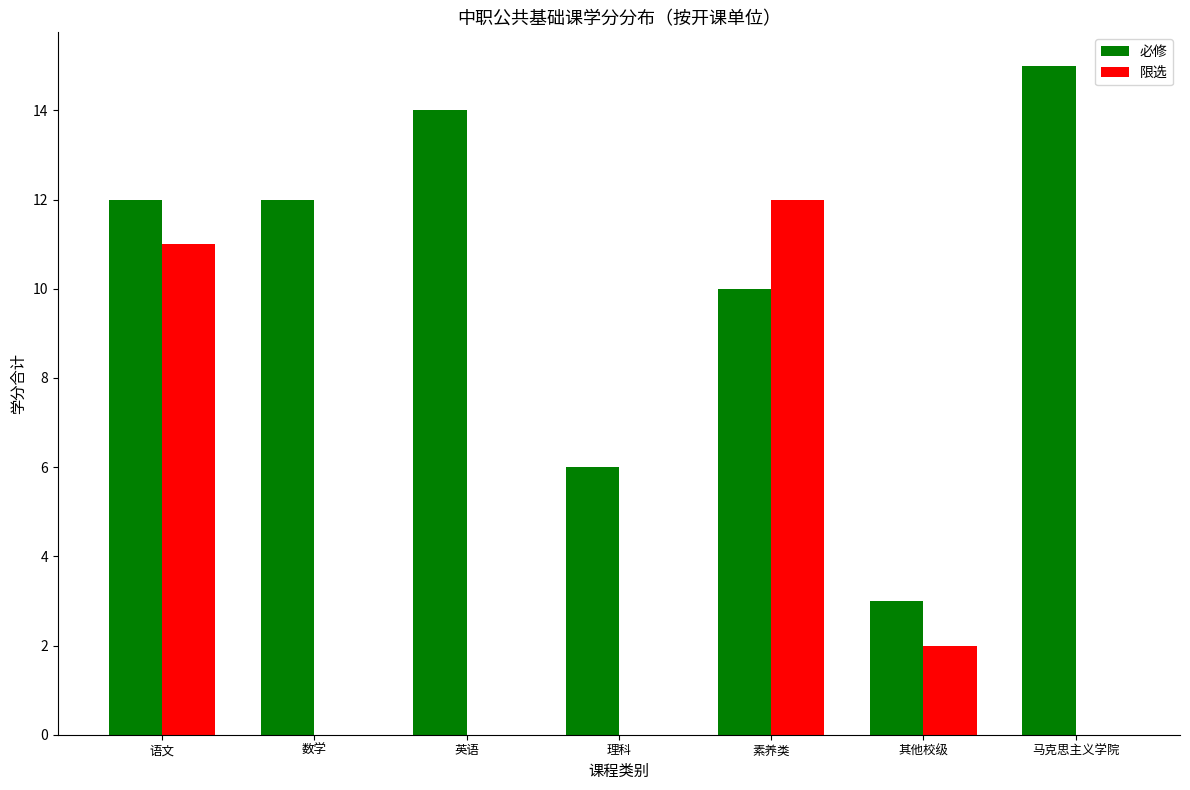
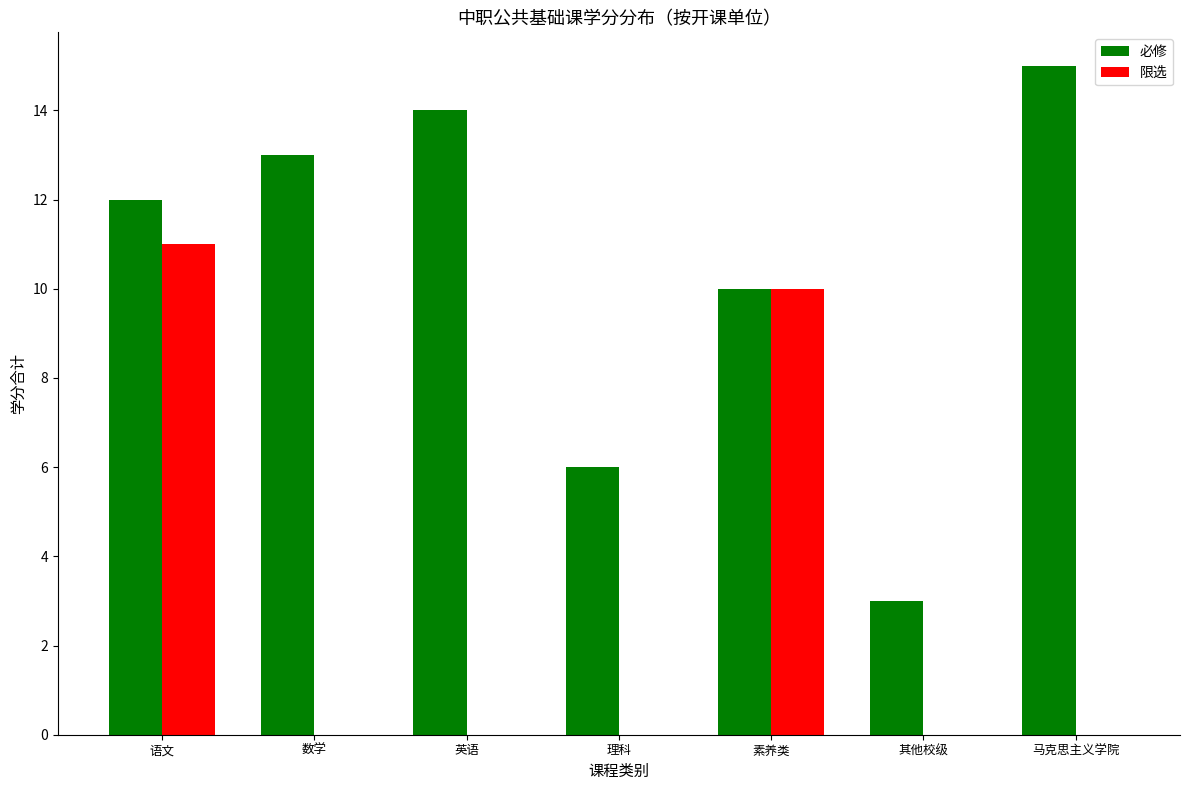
  {
    "必修": {
      "语文": 12,
-     "数学": 12,
+     "数学": 13,
      "英语": 14,
      "理科": 6,
      "素养类": 10,
      "其他校级": 3,
      "马克思主义学院": 15
    },
    "限选": {
      "语文": 11,
      "数学": 0,
      "英语": 0,
      "理科": 0,
-     "素养类": 12,
-     "其他校级": 2,
+     "素养类": 10,
+     "其他校级": 0,
      "马克思主义学院": 0
    }
  }
